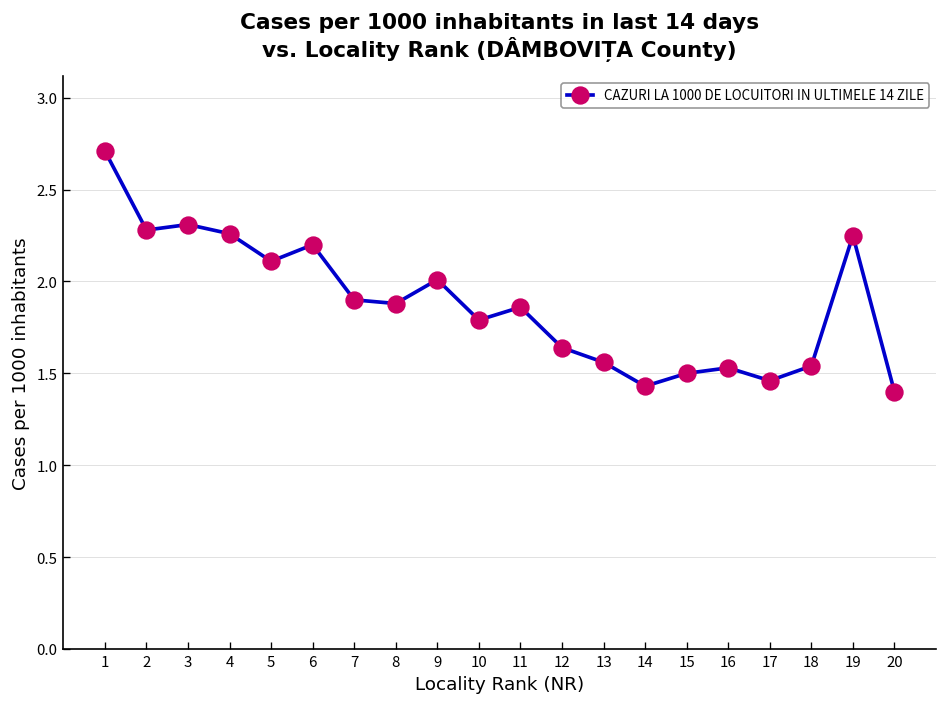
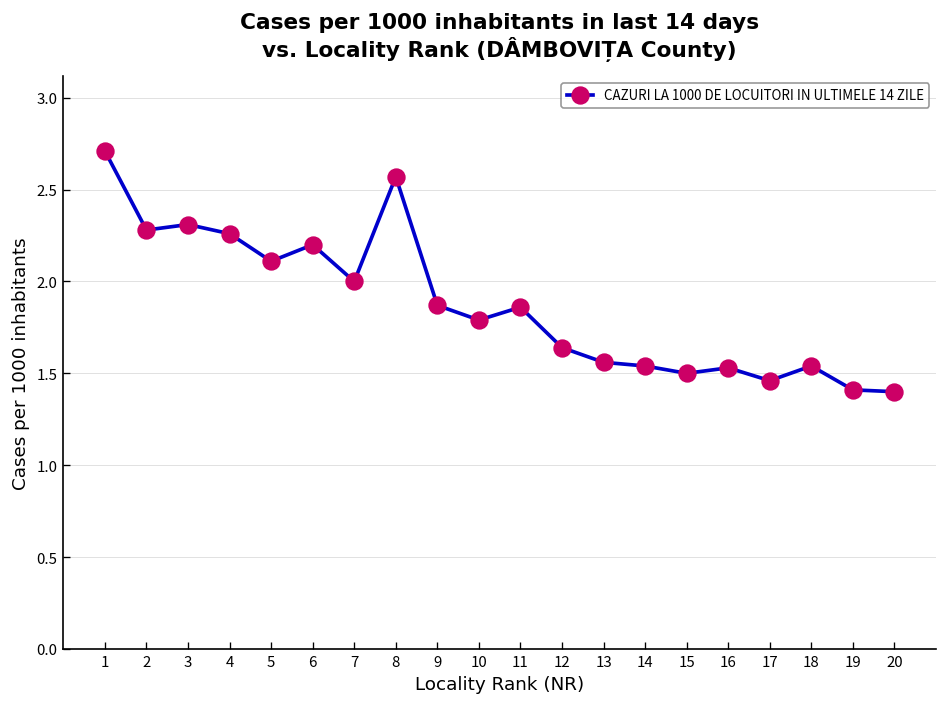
  {
    "1": 2.71,
    "2": 2.28,
    "3": 2.31,
    "4": 2.26,
    "5": 2.11,
    "6": 2.20,
-   "7": 1.9,
-   "8": 1.88,
-   "9": 2.01,
+   "7": 2.0,
+   "8": 2.57,
+   "9": 1.87,
    "10": 1.79,
    "11": 1.86,
    "12": 1.64,
    "13": 1.56,
-   "14": 1.43,
+   "14": 1.54,
    "15": 1.50,
    "16": 1.53,
    "17": 1.46,
    "18": 1.54,
-   "19": 2.25,
+   "19": 1.41,
    "20": 1.40
  }
